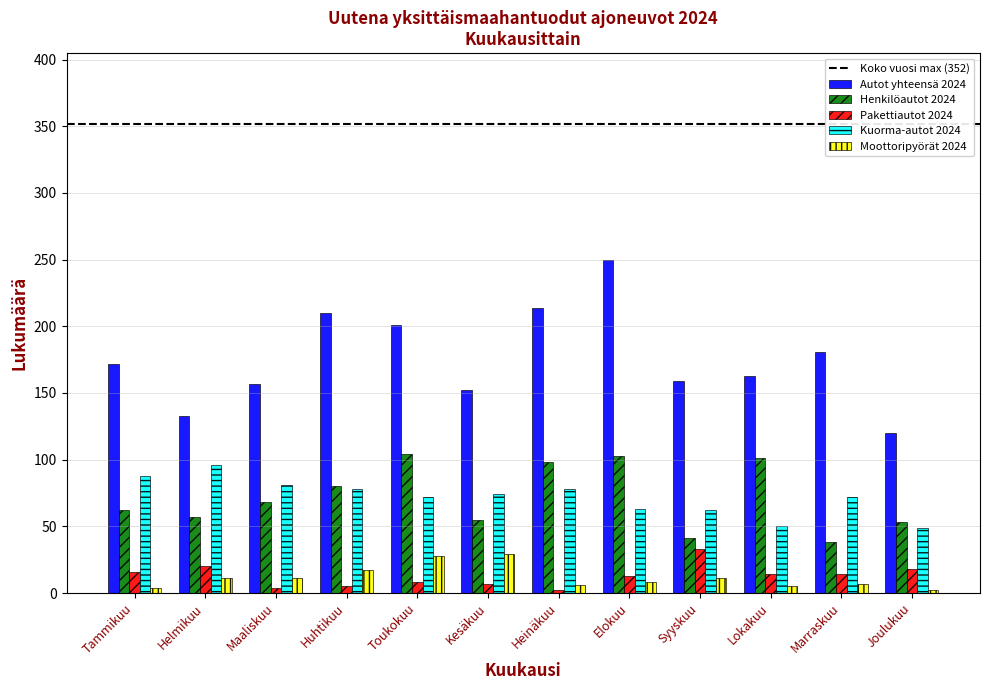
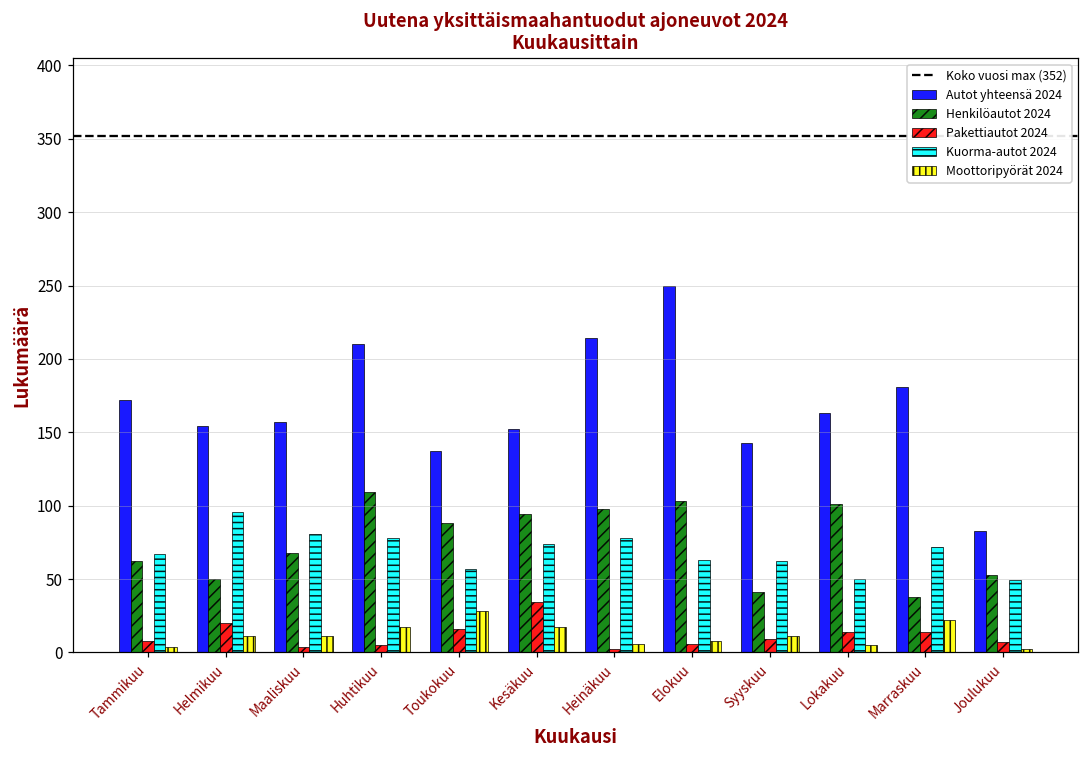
  {
    "Autot yhteensä 2024": {
      "Tammikuu": 172,
-     "Helmikuu": 133,
+     "Helmikuu": 154,
      "Maaliskuu": 157,
      "Huhtikuu": 210,
-     "Toukokuu": 201,
+     "Toukokuu": 137,
      "Kesäkuu": 152,
      "Heinäkuu": 214,
      "Elokuu": 250,
-     "Syyskuu": 159,
+     "Syyskuu": 143,
      "Lokakuu": 163,
      "Marraskuu": 181,
-     "Joulukuu": 120
+     "Joulukuu": 83
    },
    "Henkilöautot 2024": {
      "Tammikuu": 62,
-     "Helmikuu": 57,
+     "Helmikuu": 50,
      "Maaliskuu": 68,
-     "Huhtikuu": 80,
-     "Toukokuu": 104,
-     "Kesäkuu": 55,
+     "Huhtikuu": 109,
+     "Toukokuu": 88,
+     "Kesäkuu": 94,
      "Heinäkuu": 98,
      "Elokuu": 103,
      "Syyskuu": 41,
      "Lokakuu": 101,
      "Marraskuu": 38,
      "Joulukuu": 53
    },
    "Pakettiautot 2024": {
-     "Tammikuu": 16,
+     "Tammikuu": 8,
      "Helmikuu": 20,
      "Maaliskuu": 4,
      "Huhtikuu": 5,
-     "Toukokuu": 8,
-     "Kesäkuu": 7,
+     "Toukokuu": 16,
+     "Kesäkuu": 34,
      "Heinäkuu": 2,
-     "Elokuu": 13,
-     "Syyskuu": 33,
+     "Elokuu": 6,
+     "Syyskuu": 9,
      "Lokakuu": 14,
      "Marraskuu": 14,
-     "Joulukuu": 18
+     "Joulukuu": 7
    },
    "Kuorma-autot 2024": {
-     "Tammikuu": 88,
+     "Tammikuu": 67,
      "Helmikuu": 96,
      "Maaliskuu": 81,
      "Huhtikuu": 78,
-     "Toukokuu": 72,
+     "Toukokuu": 57,
      "Kesäkuu": 74,
      "Heinäkuu": 78,
      "Elokuu": 63,
      "Syyskuu": 62,
      "Lokakuu": 50,
      "Marraskuu": 72,
      "Joulukuu": 49
    },
    "Moottoripyörät 2024": {
      "Tammikuu": 4,
      "Helmikuu": 11,
      "Maaliskuu": 11,
      "Huhtikuu": 17,
      "Toukokuu": 28,
-     "Kesäkuu": 29,
+     "Kesäkuu": 17,
      "Heinäkuu": 6,
      "Elokuu": 8,
      "Syyskuu": 11,
      "Lokakuu": 5,
-     "Marraskuu": 7,
+     "Marraskuu": 22,
      "Joulukuu": 2
    }
  }
